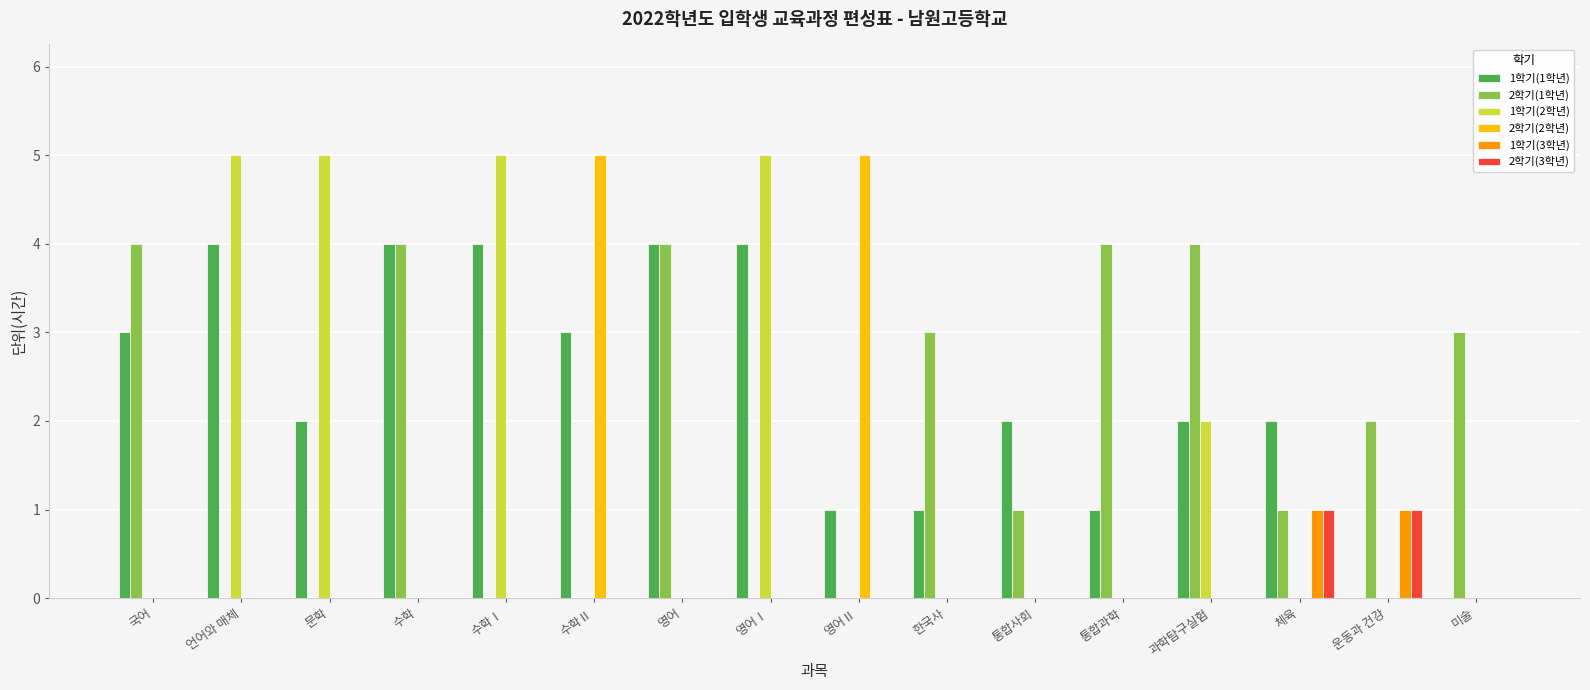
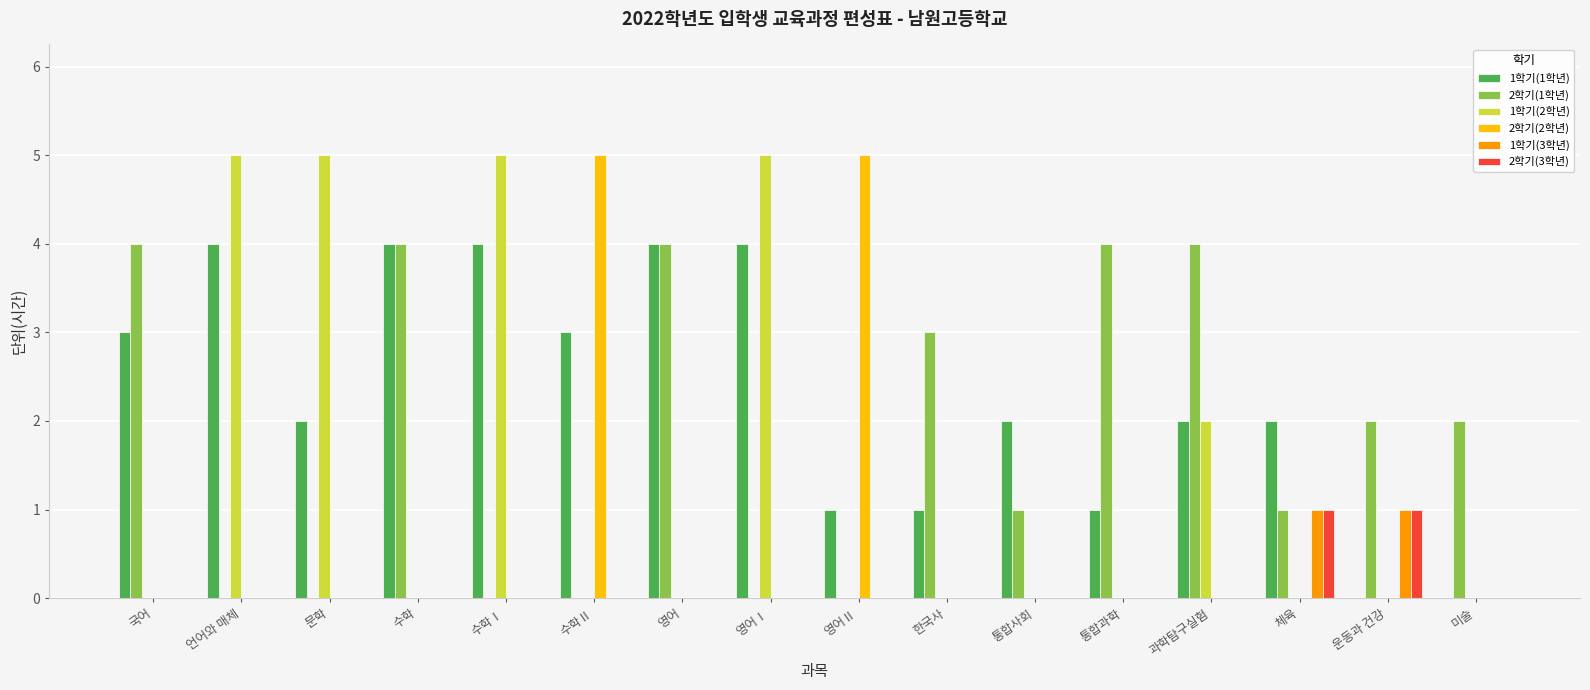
  {
    "1학기(1학년)": {
      "국어": 3,
      "언어와 매체": 4,
      "문학": 2,
      "수학": 4,
      "수학Ⅰ": 4,
      "수학Ⅱ": 3,
      "영어": 4,
      "영어Ⅰ": 4,
      "영어Ⅱ": 1,
      "한국사": 1,
      "통합사회": 2,
      "통합과학": 1,
      "과학탐구실험": 2,
      "체육": 2,
      "운동과 건강": 0,
      "미술": 0
    },
    "2학기(1학년)": {
      "국어": 4,
      "언어와 매체": 0,
      "문학": 0,
      "수학": 4,
      "수학Ⅰ": 0,
      "수학Ⅱ": 0,
      "영어": 4,
      "영어Ⅰ": 0,
      "영어Ⅱ": 0,
      "한국사": 3,
      "통합사회": 1,
      "통합과학": 4,
      "과학탐구실험": 4,
      "체육": 1,
      "운동과 건강": 2,
-     "미술": 3
+     "미술": 2
    },
    "1학기(2학년)": {
      "국어": 0,
      "언어와 매체": 5,
      "문학": 5,
      "수학": 0,
      "수학Ⅰ": 5,
      "수학Ⅱ": 0,
      "영어": 0,
      "영어Ⅰ": 5,
      "영어Ⅱ": 0,
      "한국사": 0,
      "통합사회": 0,
      "통합과학": 0,
      "과학탐구실험": 2,
      "체육": 0,
      "운동과 건강": 0,
      "미술": 0
    },
    "2학기(3학년)": {
      "국어": 0,
      "언어와 매체": 0,
      "문학": 0,
      "수학": 0,
      "수학Ⅰ": 0,
      "수학Ⅱ": 0,
      "영어": 0,
      "영어Ⅰ": 0,
      "영어Ⅱ": 0,
      "한국사": 0,
      "통합사회": 0,
      "통합과학": 0,
      "과학탐구실험": 0,
      "체육": 1,
      "운동과 건강": 1,
      "미술": 0
    }
  }
